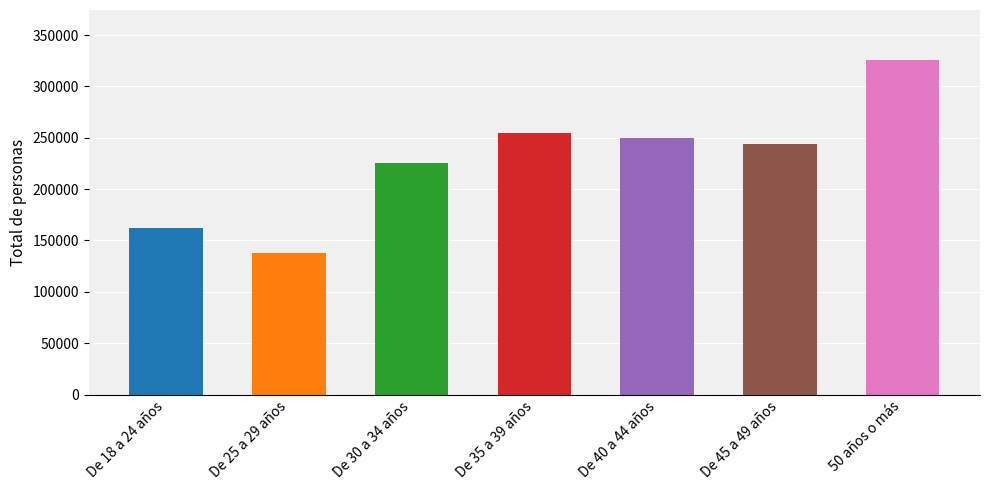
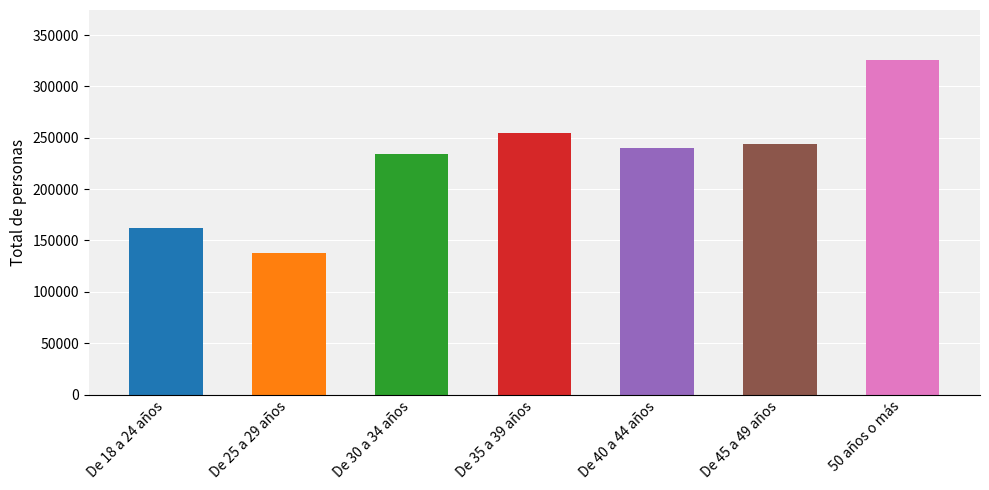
  {
    "De 18 a 24 años": 162000,
    "De 25 a 29 años": 137000,
-   "De 30 a 34 años": 225000,
+   "De 30 a 34 años": 235000,
    "De 35 a 39 años": 255000,
-   "De 40 a 44 años": 250000,
+   "De 40 a 44 años": 240000,
    "De 45 a 49 años": 244000,
    "50 años o más": 326000
  }
